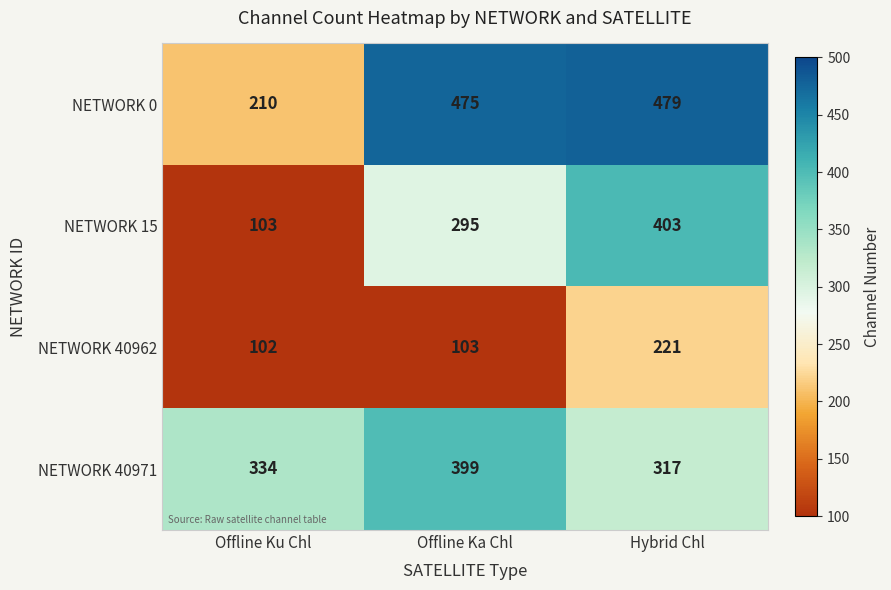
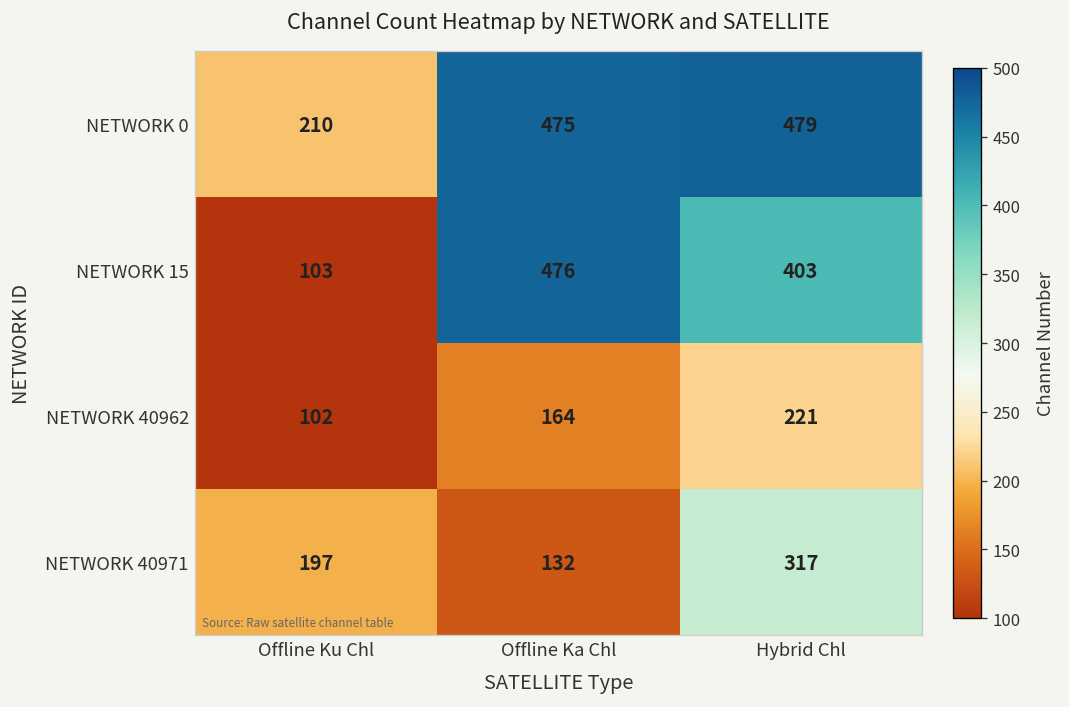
  {
    "NETWORK 0": {
      "Offline Ku Chl": 210,
      "Offline Ka Chl": 475,
      "Hybrid Chl": 479
    },
    "NETWORK 15": {
      "Offline Ku Chl": 103,
-     "Offline Ka Chl": 295,
+     "Offline Ka Chl": 476,
      "Hybrid Chl": 403
    },
    "NETWORK 40962": {
      "Offline Ku Chl": 102,
-     "Offline Ka Chl": 103,
+     "Offline Ka Chl": 164,
      "Hybrid Chl": 221
    },
    "NETWORK 40971": {
-     "Offline Ku Chl": 334,
-     "Offline Ka Chl": 399,
+     "Offline Ku Chl": 197,
+     "Offline Ka Chl": 132,
      "Hybrid Chl": 317
    }
  }
